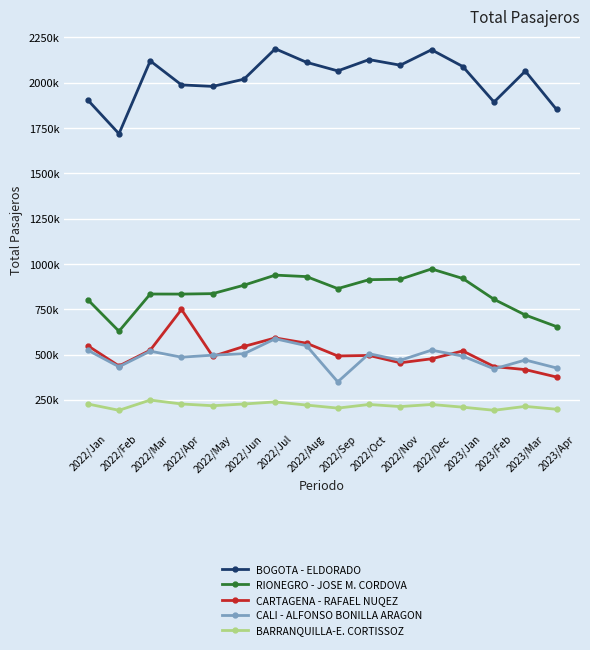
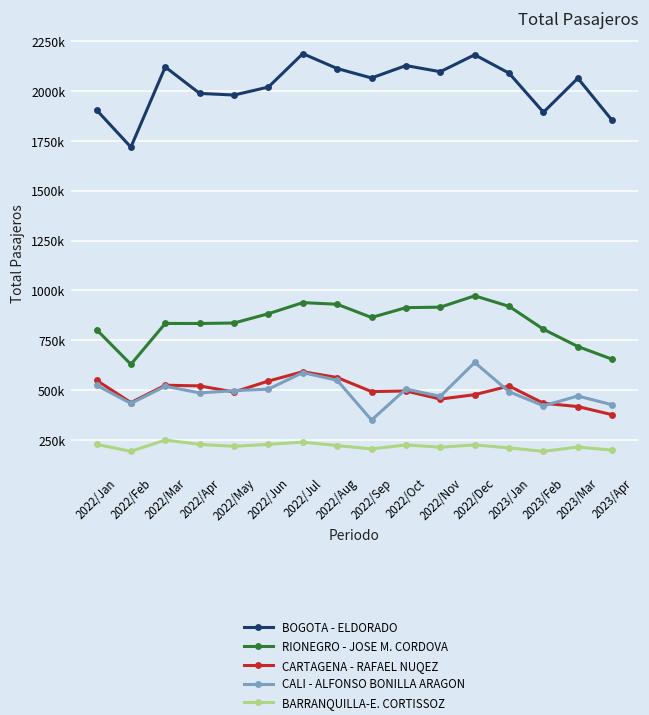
  {
    "BOGOTA - ELDORADO": {
      "2022/Jan": 1910000,
      "2022/Feb": 1720000,
      "2022/Mar": 2120000,
      "2022/Apr": 1990000,
      "2022/May": 1980000,
      "2022/Jun": 2020000,
      "2022/Jul": 2190000,
      "2022/Aug": 2110000,
      "2022/Sep": 2070000,
      "2022/Oct": 2130000,
      "2022/Nov": 2100000,
      "2022/Dec": 2180000,
      "2023/Jan": 2090000,
      "2023/Feb": 1890000,
      "2023/Mar": 2060000,
      "2023/Apr": 1850000
    },
    "RIONEGRO - JOSE M. CORDOVA": {
      "2022/Jan": 800000,
      "2022/Feb": 630000,
      "2022/Mar": 830000,
      "2022/Apr": 830000,
      "2022/May": 840000,
      "2022/Jun": 880000,
      "2022/Jul": 940000,
      "2022/Aug": 930000,
      "2022/Sep": 860000,
      "2022/Oct": 910000,
      "2022/Nov": 920000,
      "2022/Dec": 970000,
      "2023/Jan": 920000,
      "2023/Feb": 800000,
      "2023/Mar": 720000,
      "2023/Apr": 650000
    },
    "CARTAGENA - RAFAEL NUQEZ": {
      "2022/Jan": 550000,
-     "2022/Apr": 750000,
+     "2022/Apr": 520000,
      "2022/Jun": 540000,
      "2022/Sep": 490000,
      "2022/Dec": 480000,
      "2023/Jan": 520000,
      "2023/Mar": 420000,
      "2023/Apr": 380000
    },
    "CALI - ALFONSO BONILLA ARAGON": {
      "2022/Jan": 520000,
      "2022/Apr": 490000,
      "2022/Jun": 500000,
      "2022/Sep": 350000,
-     "2022/Dec": 520000,
+     "2022/Dec": 640000,
      "2023/Jan": 490000,
      "2023/Mar": 470000,
      "2023/Apr": 430000
    },
    "BARRANQUILLA-E. CORTISSOZ": {
      "2022/Jan": 230000,
      "2022/Feb": 190000,
      "2022/Mar": 250000,
      "2022/Apr": 230000,
      "2022/May": 220000,
      "2022/Jun": 230000,
      "2022/Jul": 240000,
      "2022/Aug": 220000,
      "2022/Sep": 200000,
      "2022/Oct": 220000,
      "2022/Nov": 210000,
      "2022/Dec": 220000,
      "2023/Jan": 210000,
      "2023/Feb": 190000,
      "2023/Mar": 210000,
      "2023/Apr": 200000
    }
  }
